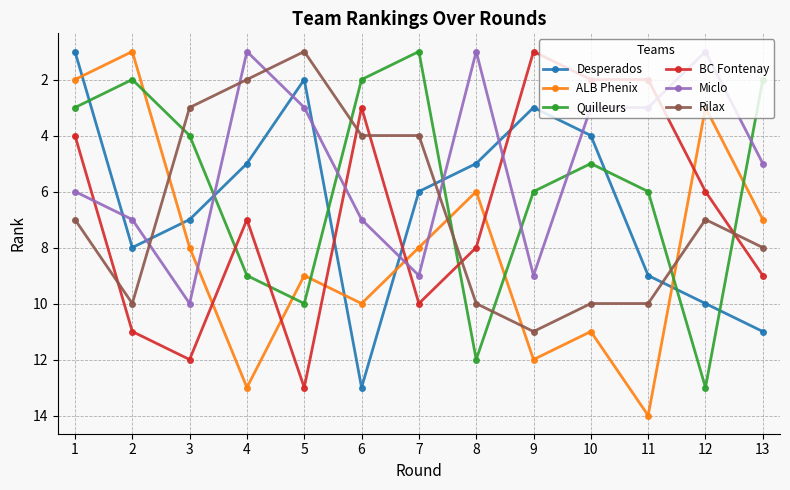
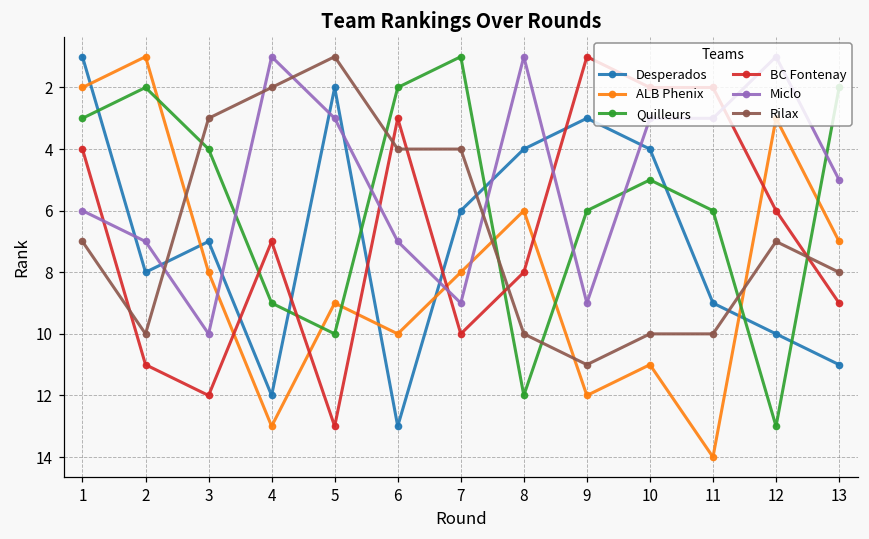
  {
    "Desperados": {
      "1": 1,
      "2": 8,
      "3": 7,
-     "4": 5,
+     "4": 12,
      "5": 2,
      "6": 13,
      "7": 6,
-     "8": 5,
+     "8": 4,
      "9": 3,
      "10": 4,
      "11": 9,
      "12": 10,
      "13": 11
    },
    "ALB Phenix": {
      "1": 2,
      "2": 1,
      "3": 8,
      "4": 13,
      "5": 9,
      "6": 10,
      "7": 8,
      "8": 6,
      "9": 12,
      "10": 11,
      "11": 14,
      "13": 7
    },
    "Quilleurs": {
      "1": 3,
      "2": 2,
      "3": 4,
      "4": 9,
      "5": 10,
      "6": 2,
      "7": 1,
      "8": 12,
      "9": 6,
      "10": 5,
      "11": 6,
      "12": 13
    },
    "BC Fontenay": {
      "1": 4,
      "2": 11,
      "3": 12,
      "4": 7,
      "5": 13,
      "6": 3,
      "7": 10,
      "8": 8,
      "9": 1,
      "12": 6,
      "13": 9
    },
    "Miclo": {
      "1": 6,
      "2": 7,
      "3": 10,
      "4": 1,
      "5": 3,
      "6": 7,
      "7": 9,
      "8": 1,
      "9": 9,
      "13": 5
    },
    "Rilax": {
      "1": 7,
      "2": 10,
      "3": 3,
      "4": 2,
      "5": 1,
      "6": 4,
      "7": 4,
      "8": 10,
      "9": 11,
      "10": 10,
      "11": 10,
      "12": 7,
      "13": 8
    }
  }
